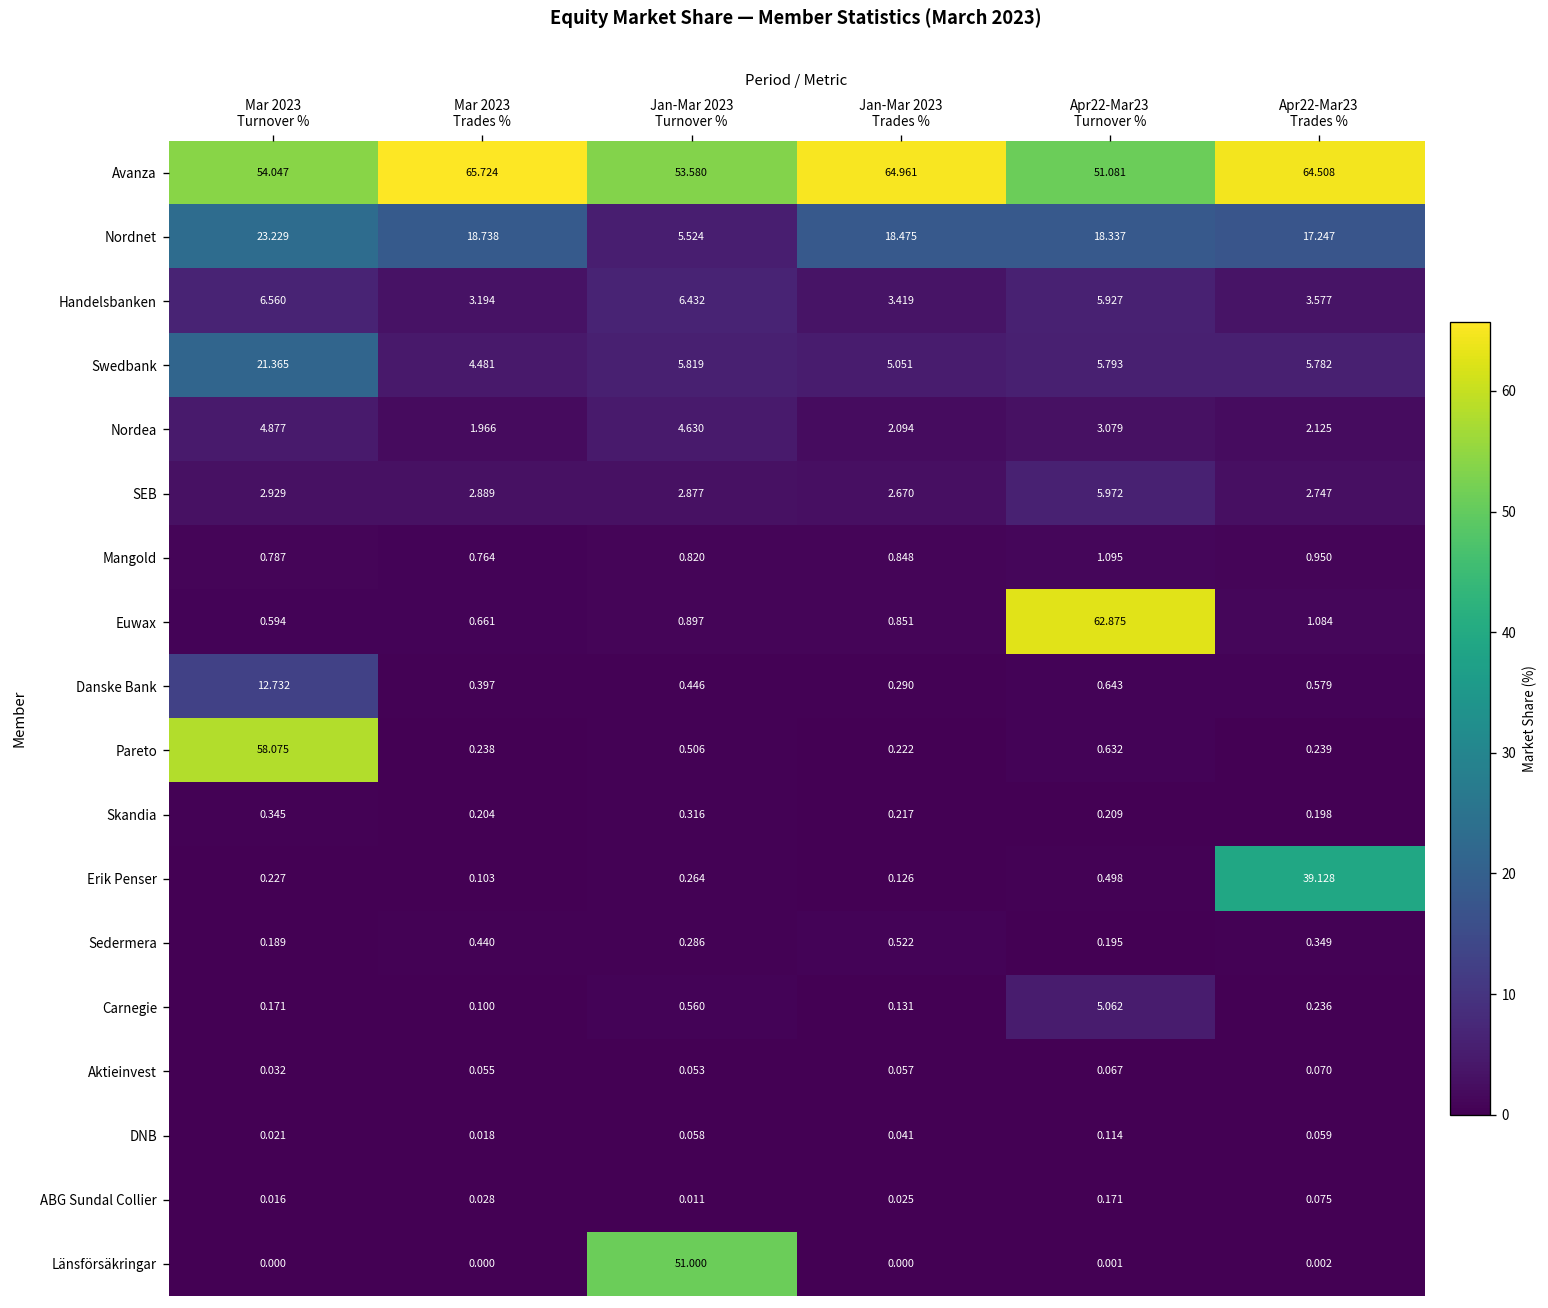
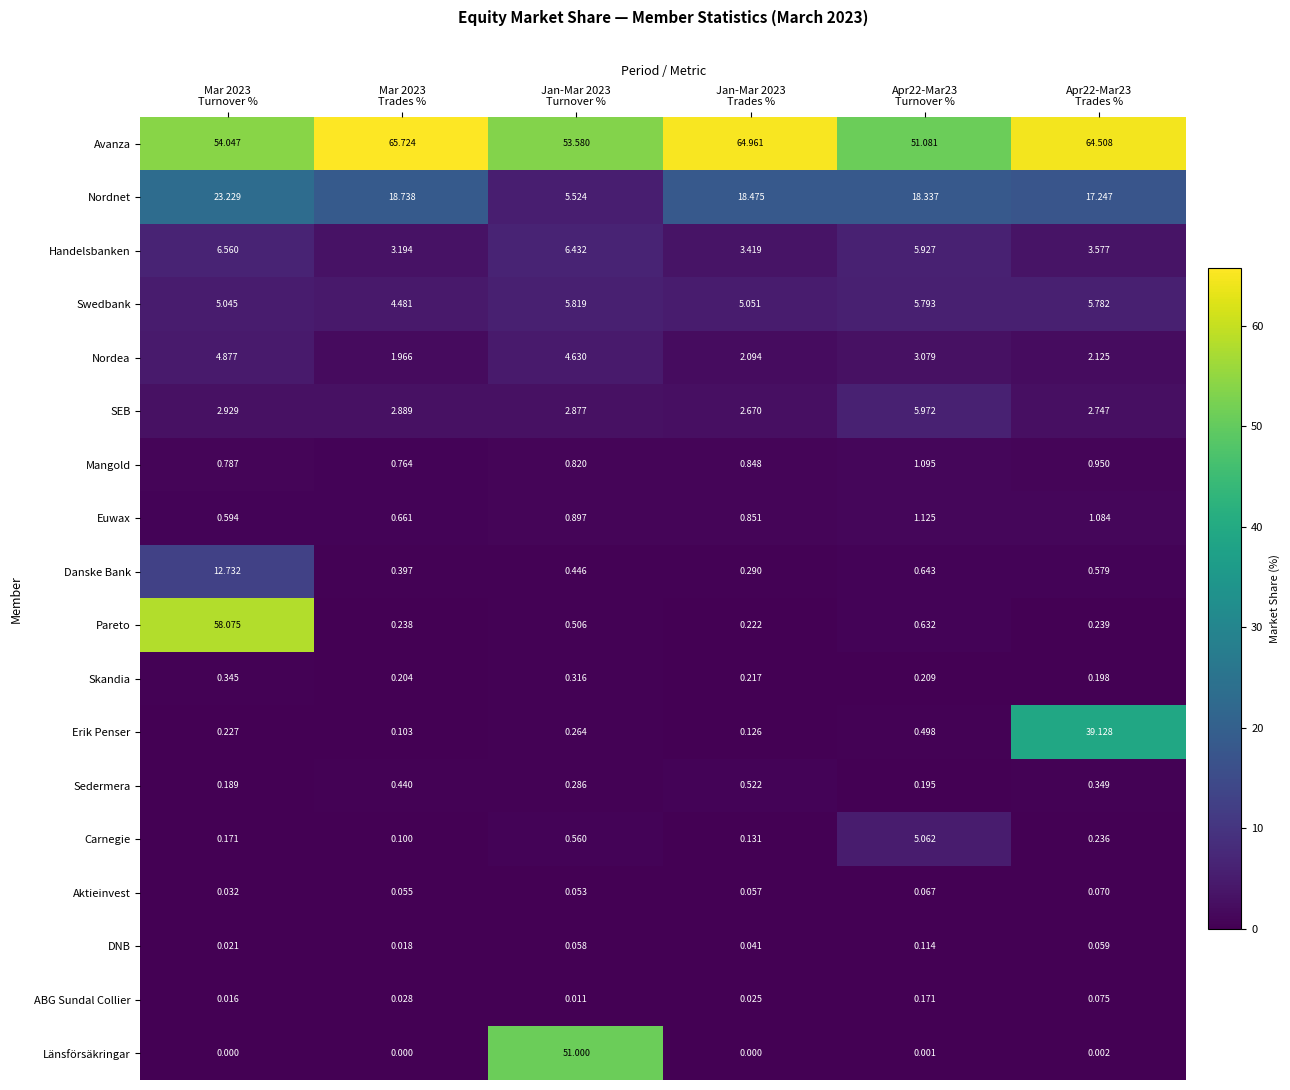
  {
    "Avanza": {
      "Mar 2023 Turnover %": 54.047,
      "Mar 2023 Trades %": 65.724,
      "Jan-Mar 2023 Turnover %": 53.580,
      "Jan-Mar 2023 Trades %": 64.961,
      "Apr22-Mar23 Turnover %": 51.081,
      "Apr22-Mar23 Trades %": 64.508
    },
    "Nordnet": {
      "Mar 2023 Turnover %": 23.229,
      "Mar 2023 Trades %": 18.738,
      "Jan-Mar 2023 Turnover %": 5.524,
      "Jan-Mar 2023 Trades %": 18.475,
      "Apr22-Mar23 Turnover %": 18.337,
      "Apr22-Mar23 Trades %": 17.247
    },
    "Handelsbanken": {
      "Mar 2023 Turnover %": 6.560,
      "Mar 2023 Trades %": 3.194,
      "Jan-Mar 2023 Turnover %": 6.432,
      "Jan-Mar 2023 Trades %": 3.419,
      "Apr22-Mar23 Turnover %": 5.927,
      "Apr22-Mar23 Trades %": 3.577
    },
    "Swedbank": {
-     "Mar 2023 Turnover %": 21.365,
+     "Mar 2023 Turnover %": 5.045,
      "Mar 2023 Trades %": 4.481,
      "Jan-Mar 2023 Turnover %": 5.819,
      "Jan-Mar 2023 Trades %": 5.051,
      "Apr22-Mar23 Turnover %": 5.793,
      "Apr22-Mar23 Trades %": 5.782
    },
    "Nordea": {
      "Mar 2023 Turnover %": 4.877,
      "Mar 2023 Trades %": 1.966,
      "Jan-Mar 2023 Turnover %": 4.630,
      "Jan-Mar 2023 Trades %": 2.094,
      "Apr22-Mar23 Turnover %": 3.079,
      "Apr22-Mar23 Trades %": 2.125
    },
    "SEB": {
      "Mar 2023 Turnover %": 2.929,
      "Mar 2023 Trades %": 2.889,
      "Jan-Mar 2023 Turnover %": 2.877,
      "Jan-Mar 2023 Trades %": 2.670,
      "Apr22-Mar23 Turnover %": 5.972,
      "Apr22-Mar23 Trades %": 2.747
    },
    "Mangold": {
      "Mar 2023 Turnover %": 0.787,
      "Mar 2023 Trades %": 0.764,
      "Jan-Mar 2023 Turnover %": 0.820,
      "Jan-Mar 2023 Trades %": 0.848,
      "Apr22-Mar23 Turnover %": 1.095,
      "Apr22-Mar23 Trades %": 0.950
    },
    "Euwax": {
      "Mar 2023 Turnover %": 0.594,
      "Mar 2023 Trades %": 0.661,
      "Jan-Mar 2023 Turnover %": 0.897,
      "Jan-Mar 2023 Trades %": 0.851,
-     "Apr22-Mar23 Turnover %": 62.875,
+     "Apr22-Mar23 Turnover %": 1.125,
      "Apr22-Mar23 Trades %": 1.084
    },
    "Danske Bank": {
      "Mar 2023 Turnover %": 12.732,
      "Mar 2023 Trades %": 0.397,
      "Jan-Mar 2023 Turnover %": 0.446,
      "Jan-Mar 2023 Trades %": 0.290,
      "Apr22-Mar23 Turnover %": 0.643,
      "Apr22-Mar23 Trades %": 0.579
    },
    "Pareto": {
      "Mar 2023 Turnover %": 58.075,
      "Mar 2023 Trades %": 0.238,
      "Jan-Mar 2023 Turnover %": 0.506,
      "Jan-Mar 2023 Trades %": 0.222,
      "Apr22-Mar23 Turnover %": 0.632,
      "Apr22-Mar23 Trades %": 0.239
    },
    "Skandia": {
      "Mar 2023 Turnover %": 0.345,
      "Mar 2023 Trades %": 0.204,
      "Jan-Mar 2023 Turnover %": 0.316,
      "Jan-Mar 2023 Trades %": 0.217,
      "Apr22-Mar23 Turnover %": 0.209,
      "Apr22-Mar23 Trades %": 0.198
    },
    "Erik Penser": {
      "Mar 2023 Turnover %": 0.227,
      "Mar 2023 Trades %": 0.103,
      "Jan-Mar 2023 Turnover %": 0.264,
      "Jan-Mar 2023 Trades %": 0.126,
      "Apr22-Mar23 Turnover %": 0.498,
      "Apr22-Mar23 Trades %": 39.128
    },
    "Sedermera": {
      "Mar 2023 Turnover %": 0.189,
      "Mar 2023 Trades %": 0.440,
      "Jan-Mar 2023 Turnover %": 0.286,
      "Jan-Mar 2023 Trades %": 0.522,
      "Apr22-Mar23 Turnover %": 0.195,
      "Apr22-Mar23 Trades %": 0.349
    },
    "Carnegie": {
      "Mar 2023 Turnover %": 0.171,
      "Mar 2023 Trades %": 0.100,
      "Jan-Mar 2023 Turnover %": 0.560,
      "Jan-Mar 2023 Trades %": 0.131,
      "Apr22-Mar23 Turnover %": 5.062,
      "Apr22-Mar23 Trades %": 0.236
    },
    "Aktieinvest": {
      "Mar 2023 Turnover %": 0.032,
      "Mar 2023 Trades %": 0.055,
      "Jan-Mar 2023 Turnover %": 0.053,
      "Jan-Mar 2023 Trades %": 0.057,
      "Apr22-Mar23 Turnover %": 0.067,
      "Apr22-Mar23 Trades %": 0.070
    },
    "DNB": {
      "Mar 2023 Turnover %": 0.021,
      "Mar 2023 Trades %": 0.018,
      "Jan-Mar 2023 Turnover %": 0.058,
      "Jan-Mar 2023 Trades %": 0.041,
      "Apr22-Mar23 Turnover %": 0.114,
      "Apr22-Mar23 Trades %": 0.059
    },
    "ABG Sundal Collier": {
      "Mar 2023 Turnover %": 0.016,
      "Mar 2023 Trades %": 0.028,
      "Jan-Mar 2023 Turnover %": 0.011,
      "Jan-Mar 2023 Trades %": 0.025,
      "Apr22-Mar23 Turnover %": 0.171,
      "Apr22-Mar23 Trades %": 0.075
    },
    "Länsförsäkringar": {
      "Mar 2023 Turnover %": 0.000,
      "Mar 2023 Trades %": 0.000,
      "Jan-Mar 2023 Turnover %": 51.000,
      "Jan-Mar 2023 Trades %": 0.000,
      "Apr22-Mar23 Turnover %": 0.001,
      "Apr22-Mar23 Trades %": 0.002
    }
  }
